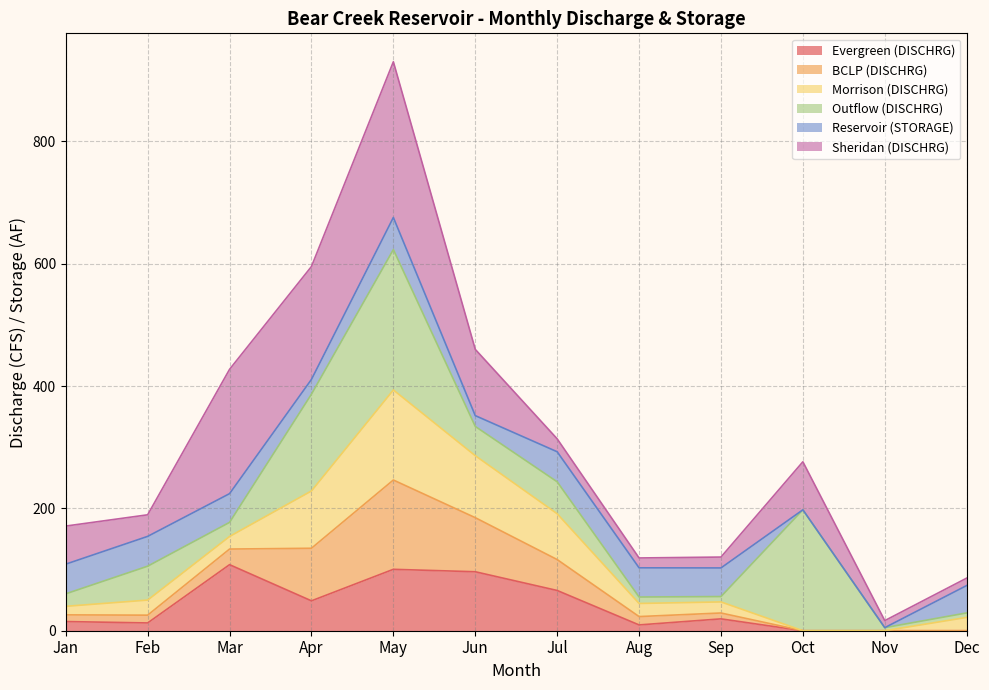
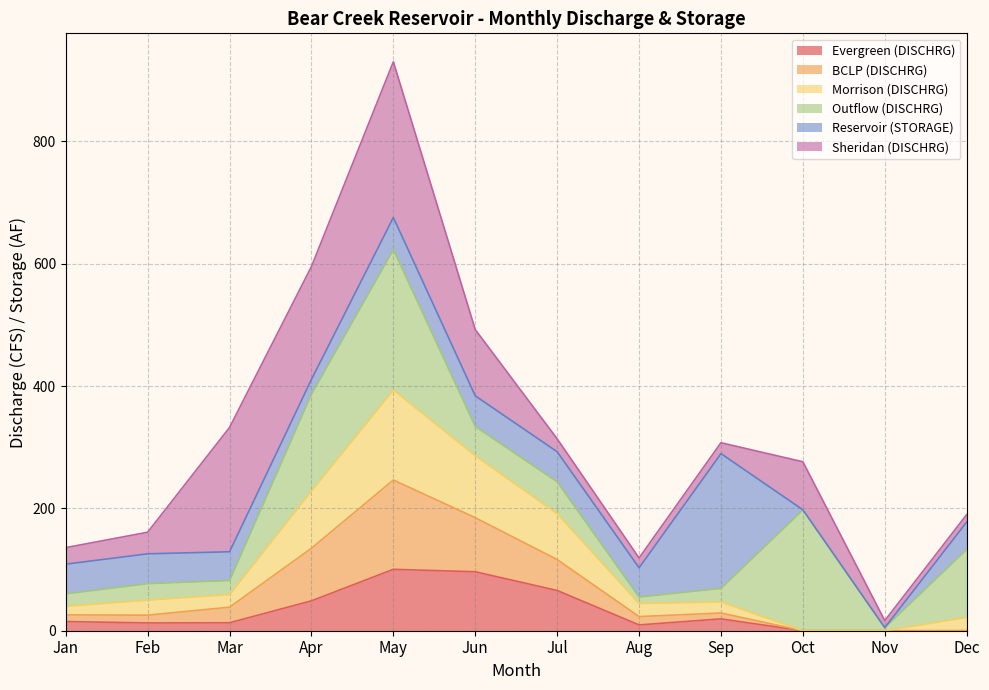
  {
    "Evergreen (DISCHRG)": {
      "Jan": 20,
      "Feb": 10,
-     "Mar": 110,
+     "Mar": 10,
      "Apr": 50,
      "May": 100,
      "Jun": 100,
      "Jul": 70,
      "Aug": 10,
      "Sep": 20
    },
    "Outflow (DISCHRG)": {
      "Jan": 20,
-     "Feb": 60,
+     "Feb": 30,
      "Mar": 20,
      "Apr": 160,
      "May": 230,
      "Jun": 50,
      "Jul": 50,
      "Aug": 10,
-     "Sep": 10,
-     "Dec": 10
+     "Sep": 20,
+     "Dec": 110
    },
    "Reservoir (STORAGE)": {
      "Jan": 50,
      "Feb": 50,
      "Mar": 50,
      "Apr": 20,
      "May": 50,
-     "Jun": 20,
+     "Jun": 50,
      "Jul": 50,
      "Aug": 50,
-     "Sep": 50,
+     "Sep": 220,
      "Dec": 40
    },
    "Sheridan (DISCHRG)": {
-     "Jan": 60,
+     "Jan": 30,
      "Feb": 40,
      "Mar": 200,
      "Apr": 180,
      "May": 250,
      "Jun": 110,
      "Jul": 20,
      "Aug": 20,
      "Sep": 20,
      "Oct": 80,
      "Nov": 10,
      "Dec": 10
    }
  }
